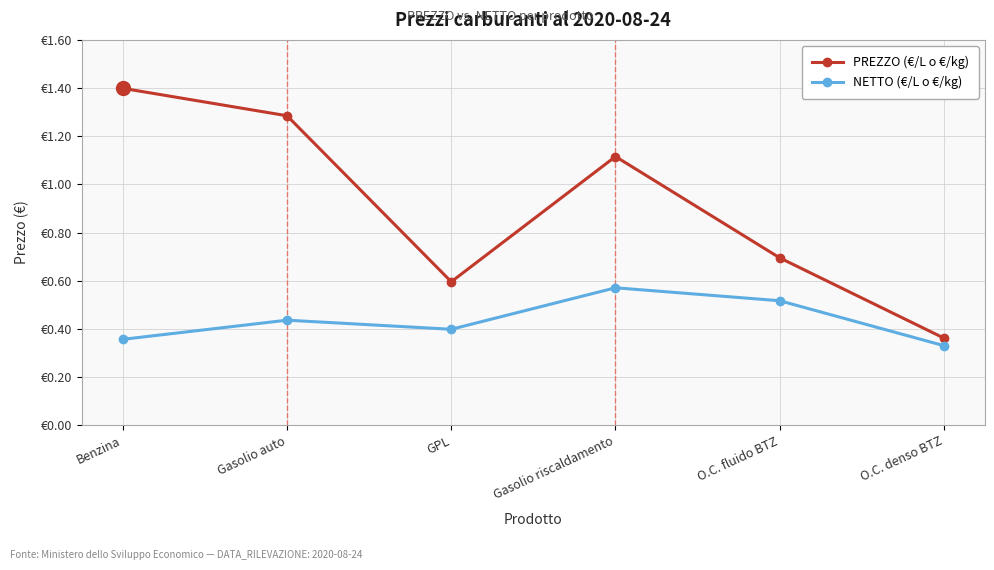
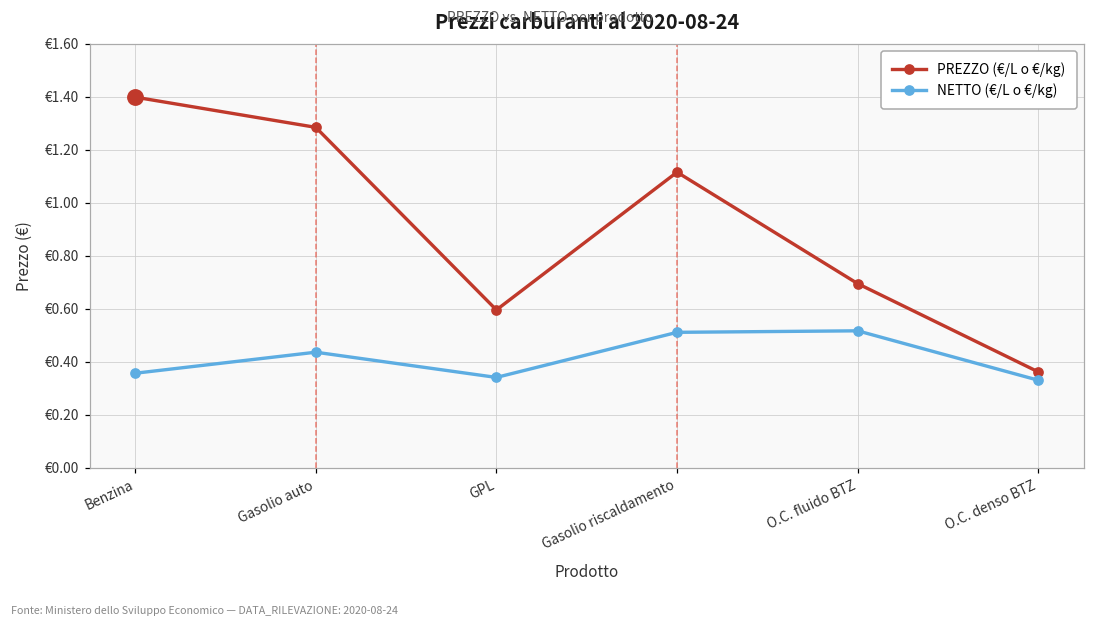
  {
    "NETTO (€/L o €/kg)": {
      "Benzina": "€0.36",
      "Gasolio auto": "€0.44",
-     "GPL": "€0.40",
-     "Gasolio riscaldamento": "€0.57",
+     "GPL": "€0.34",
+     "Gasolio riscaldamento": "€0.51",
      "O.C. fluido BTZ": "€0.52",
      "O.C. denso BTZ": "€0.33"
    }
  }
